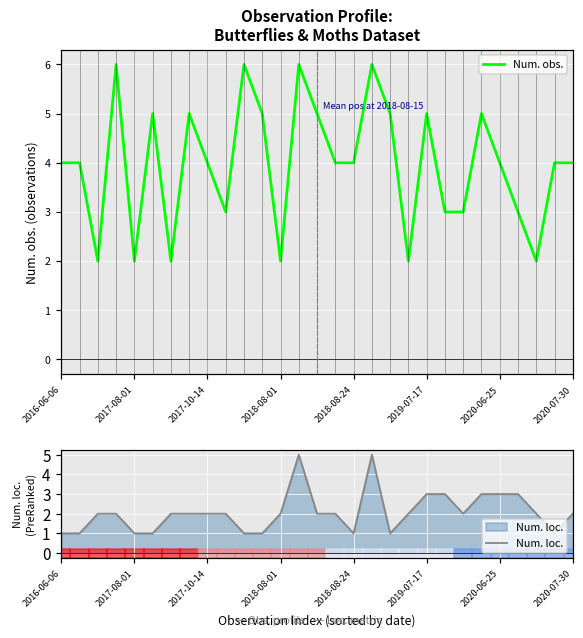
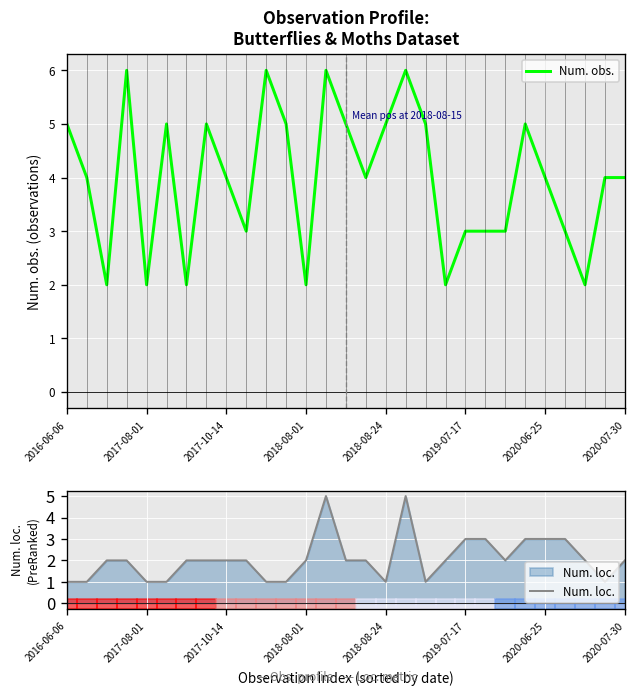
  {
    "Observation Profile: Butterflies & Moths Dataset": {
-     "2016-06-06": 4,
+     "2016-06-06": 5,
      "2017-08-01": 2,
      "2017-10-14": 4,
      "2018-08-01": 2,
-     "2018-08-24": 4,
-     "2019-07-17": 5,
+     "2018-08-24": 5,
+     "2019-07-17": 3,
      "2020-06-25": 4,
      "2020-07-30": 4
    }
  }
